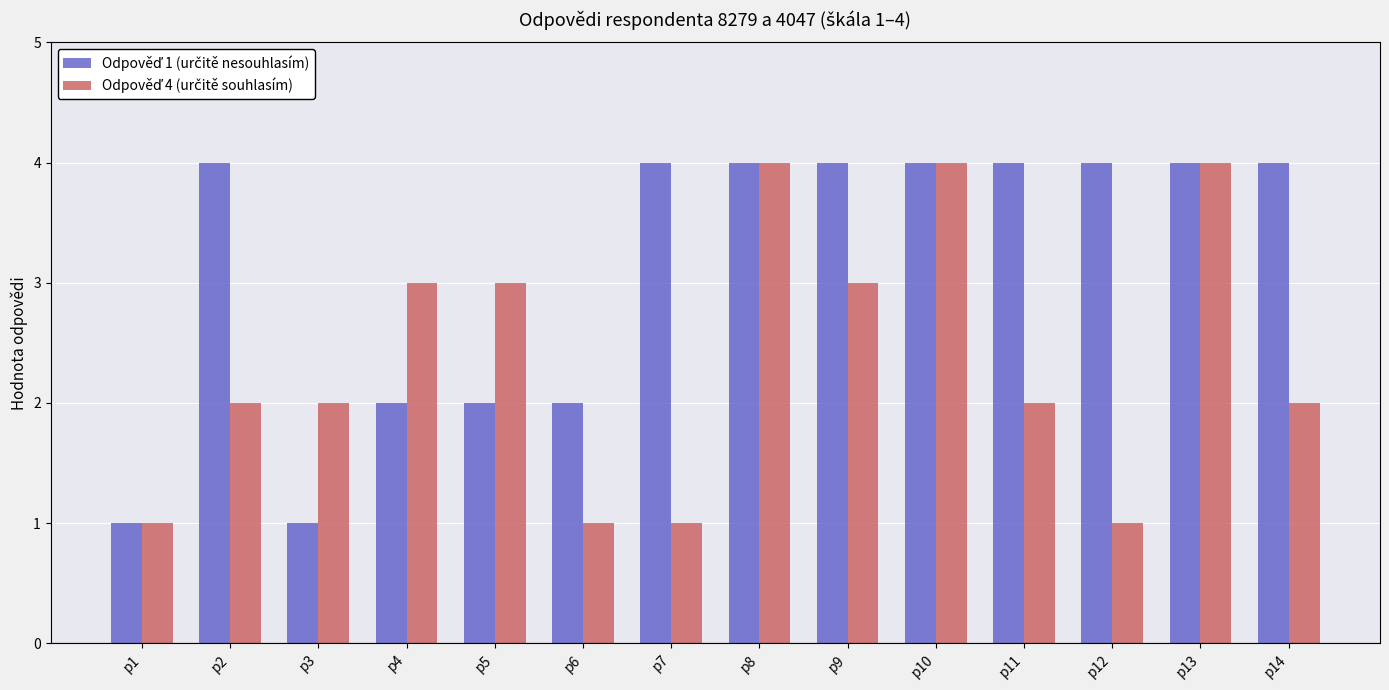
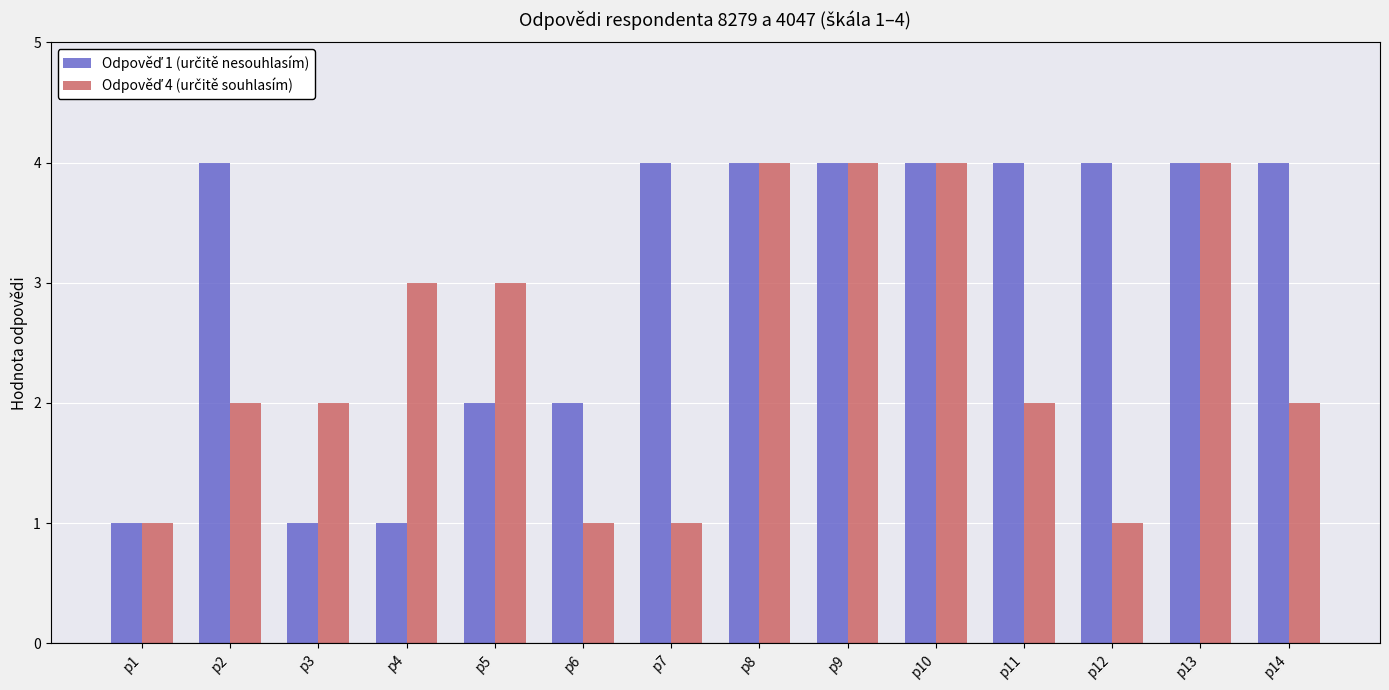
  {
    "Odpověď 1 (určitě nesouhlasím)": {
      "p1": 1,
      "p2": 4,
      "p3": 1,
-     "p4": 2,
+     "p4": 1,
      "p5": 2,
      "p6": 2,
      "p7": 4,
      "p8": 4,
      "p9": 4,
      "p10": 4,
      "p11": 4,
      "p12": 4,
      "p13": 4,
      "p14": 4
    },
    "Odpověď 4 (určitě souhlasím)": {
      "p1": 1,
      "p2": 2,
      "p3": 2,
      "p4": 3,
      "p5": 3,
      "p6": 1,
      "p7": 1,
      "p8": 4,
-     "p9": 3,
+     "p9": 4,
      "p10": 4,
      "p11": 2,
      "p12": 1,
      "p13": 4,
      "p14": 2
    }
  }
